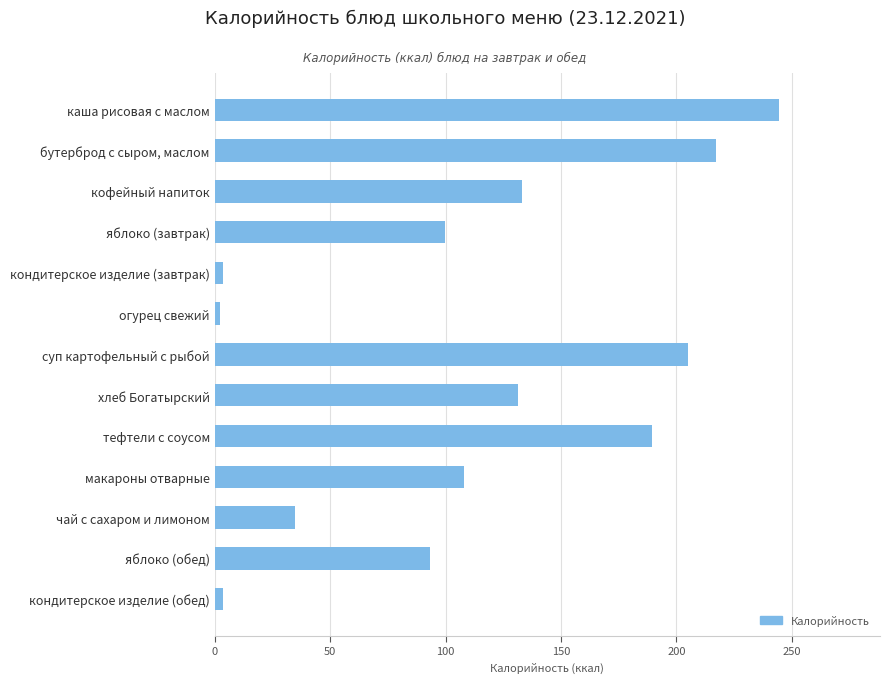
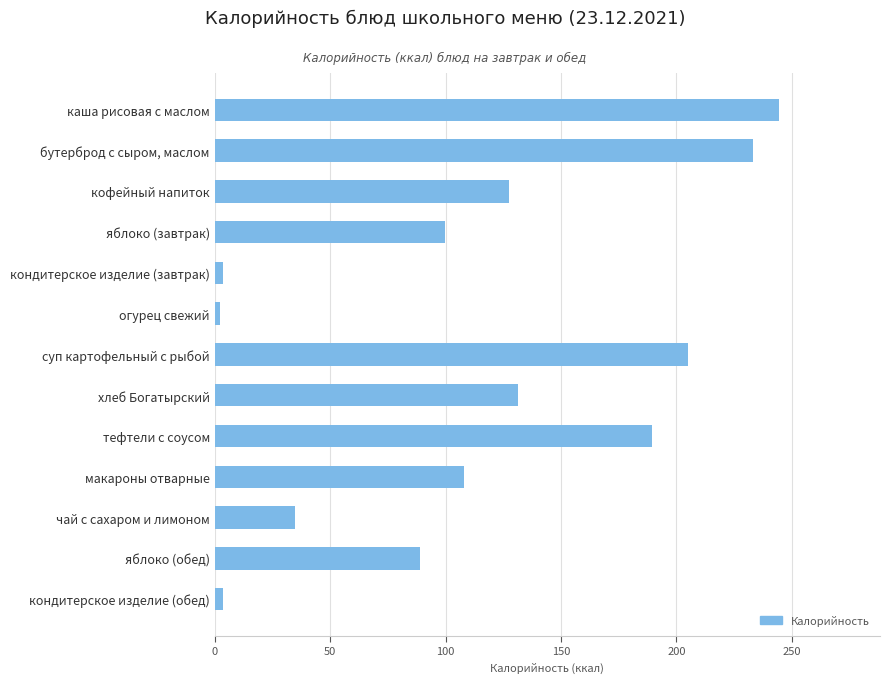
  {
    "каша рисовая с маслом": 244,
-   "бутерброд с сыром, маслом": 217,
-   "кофейный напиток": 133,
+   "бутерброд с сыром, маслом": 233,
+   "кофейный напиток": 128,
    "яблоко (завтрак)": 100,
    "кондитерское изделие (завтрак)": 4,
    "огурец свежий": 2,
    "суп картофельный с рыбой": 205,
    "хлеб Богатырский": 132,
    "тефтели с соусом": 190,
    "макароны отварные": 108,
    "чай с сахаром и лимоном": 35,
-   "яблоко (обед)": 93,
+   "яблоко (обед)": 89,
    "кондитерское изделие (обед)": 4
  }
